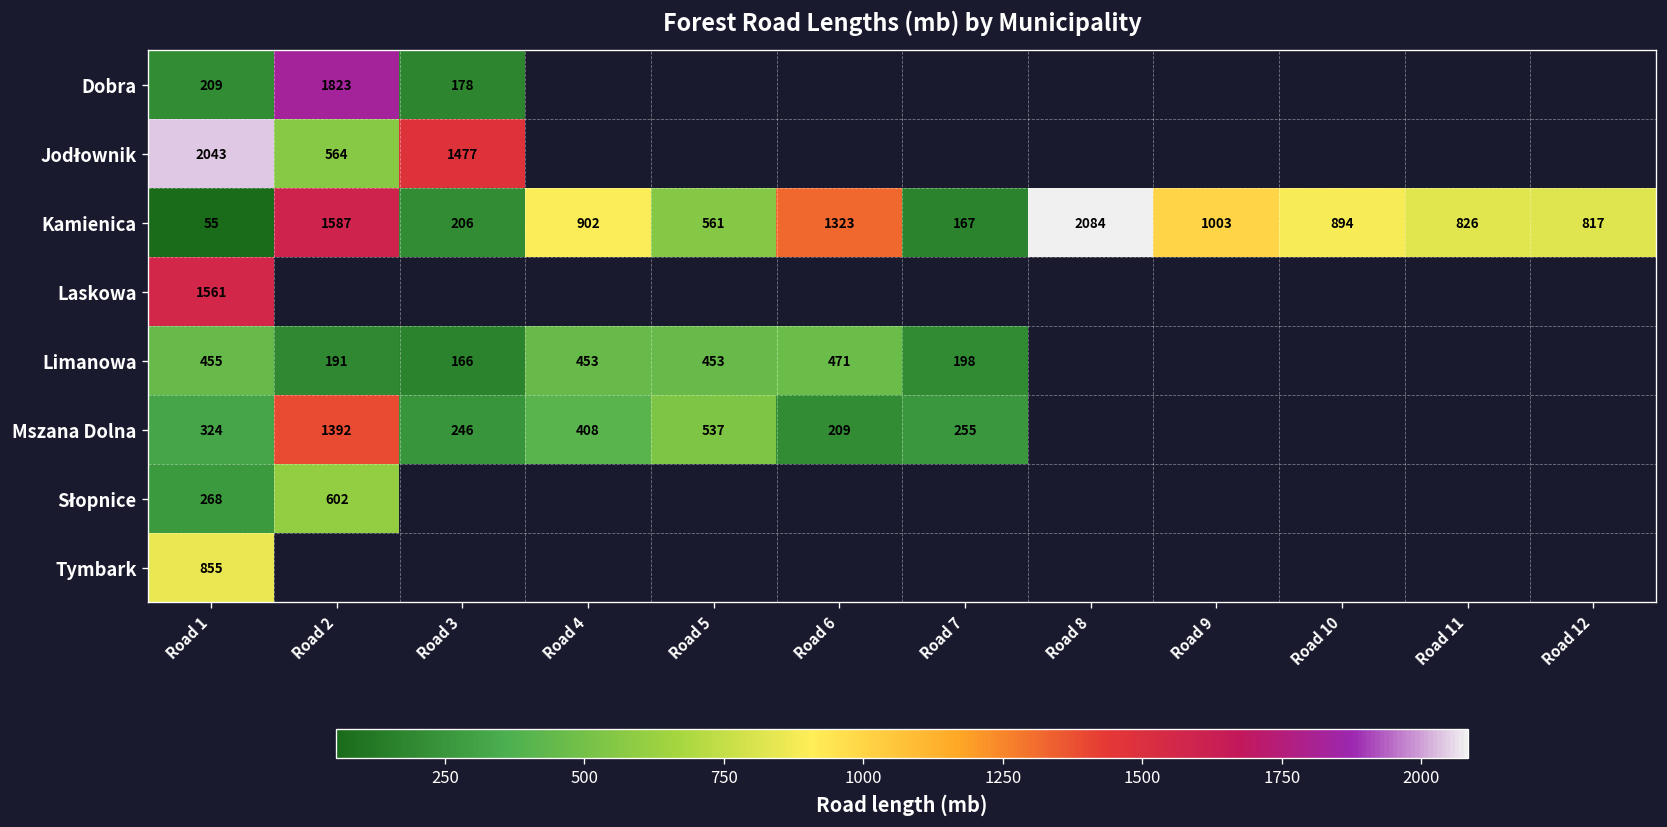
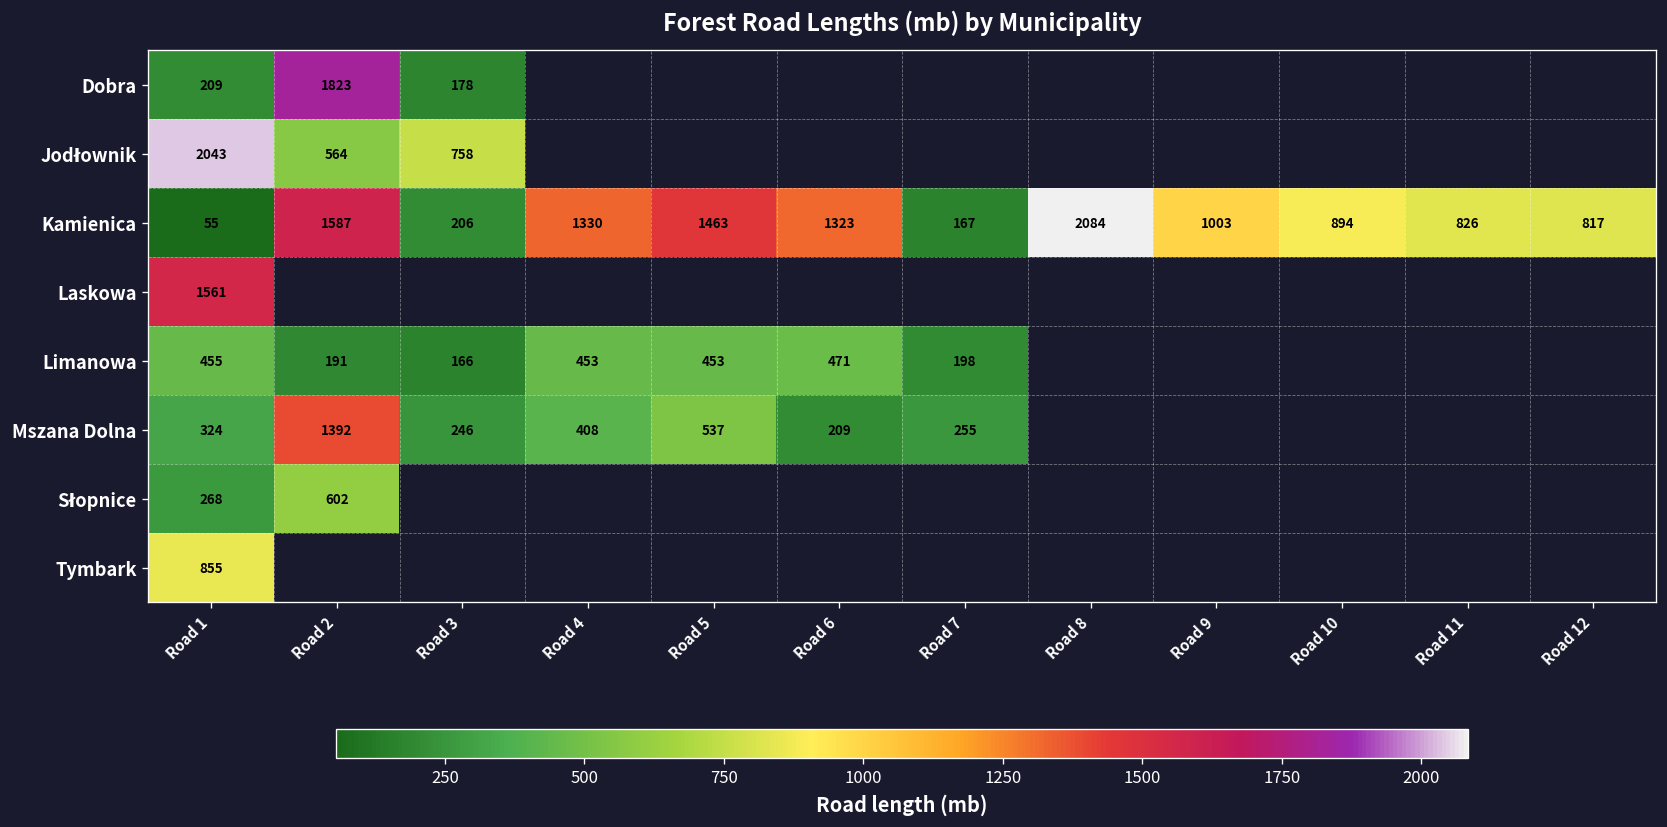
  {
    "Dobra": {
      "Road 1": 209,
      "Road 2": 1823,
      "Road 3": 178
    },
    "Jodłownik": {
      "Road 1": 2043,
      "Road 2": 564,
-     "Road 3": 1477
+     "Road 3": 758
    },
    "Kamienica": {
      "Road 1": 55,
      "Road 2": 1587,
      "Road 3": 206,
-     "Road 4": 902,
-     "Road 5": 561,
+     "Road 4": 1330,
+     "Road 5": 1463,
      "Road 6": 1323,
      "Road 7": 167,
      "Road 8": 2084,
      "Road 9": 1003,
      "Road 10": 894,
      "Road 11": 826,
      "Road 12": 817
    },
    "Laskowa": {
      "Road 1": 1561
    },
    "Limanowa": {
      "Road 1": 455,
      "Road 2": 191,
      "Road 3": 166,
      "Road 4": 453,
      "Road 5": 453,
      "Road 6": 471,
      "Road 7": 198
    },
    "Mszana Dolna": {
      "Road 1": 324,
      "Road 2": 1392,
      "Road 3": 246,
      "Road 4": 408,
      "Road 5": 537,
      "Road 6": 209,
      "Road 7": 255
    },
    "Słopnice": {
      "Road 1": 268,
      "Road 2": 602
    },
    "Tymbark": {
      "Road 1": 855
    }
  }
